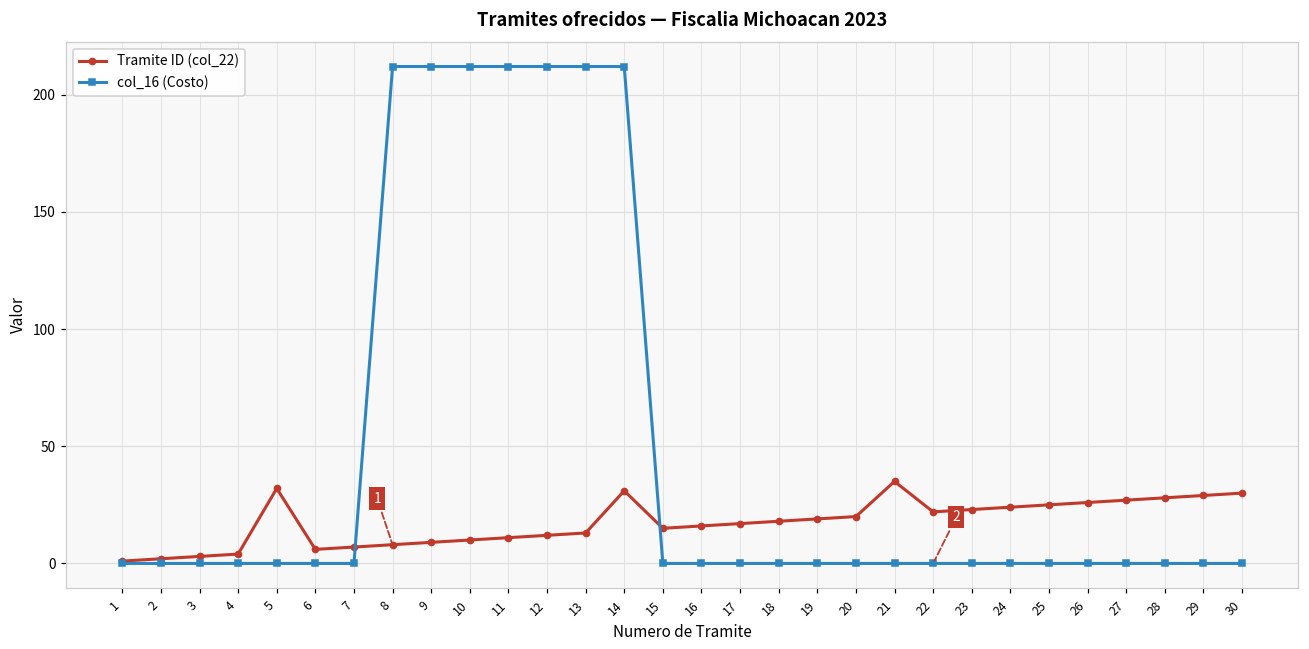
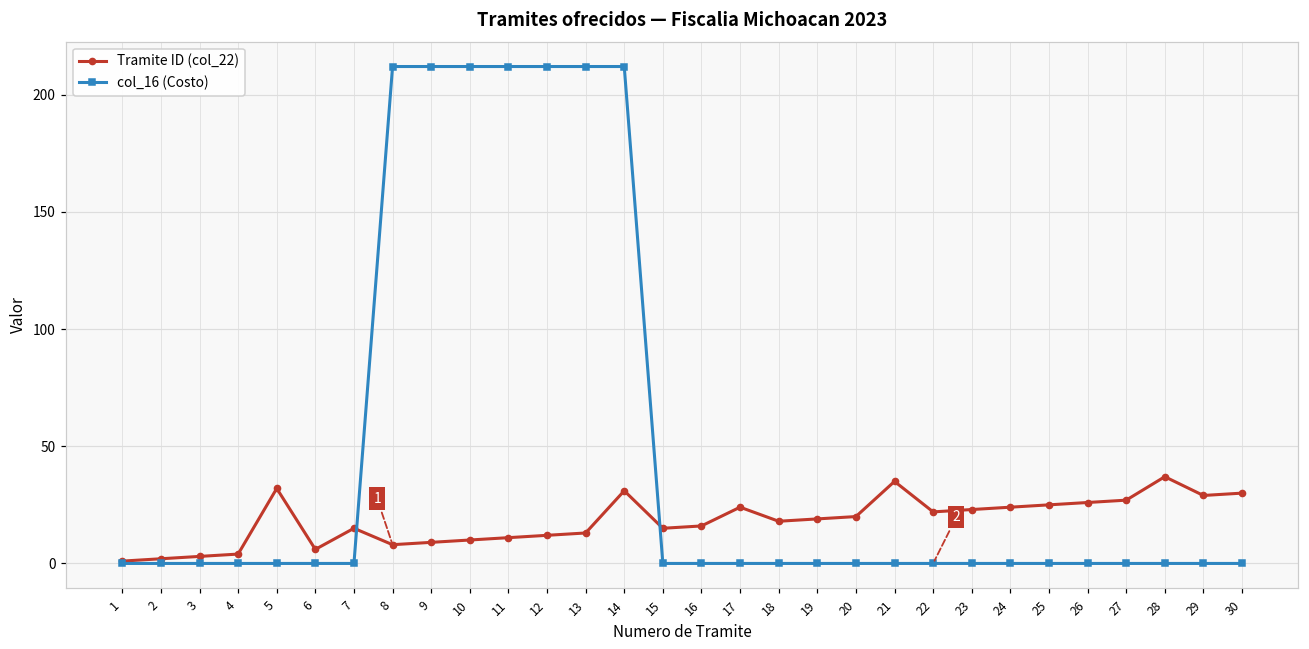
  {
    "Tramite ID (col_22)": {
      "2": 2,
      "3": 3,
      "4": 4,
      "5": 32,
      "6": 6,
-     "7": 7,
+     "7": 15,
      "8": 8,
      "9": 9,
      "10": 10,
      "11": 11,
      "12": 12,
      "13": 13,
      "14": 31,
      "15": 15,
      "16": 16,
-     "17": 17,
+     "17": 24,
      "18": 18,
      "19": 19,
      "20": 20,
      "21": 35,
      "22": 22,
      "23": 23,
      "24": 24,
      "25": 25,
      "26": 26,
      "27": 27,
-     "28": 28,
+     "28": 37,
      "29": 29,
      "30": 30
    },
    "col_16 (Costo)": {
      "2": 0,
      "3": 0,
      "4": 0,
      "5": 0,
      "6": 0,
      "7": 0,
      "8": 212,
      "9": 212,
      "10": 212,
      "11": 212,
      "12": 212,
      "13": 212,
      "14": 212,
      "15": 0,
      "16": 0,
      "17": 0,
      "18": 0,
      "19": 0,
      "20": 0,
      "21": 0,
      "22": 0,
      "23": 0,
      "24": 0,
      "25": 0,
      "26": 0,
      "27": 0,
      "28": 0,
      "29": 0,
      "30": 0
    }
  }
